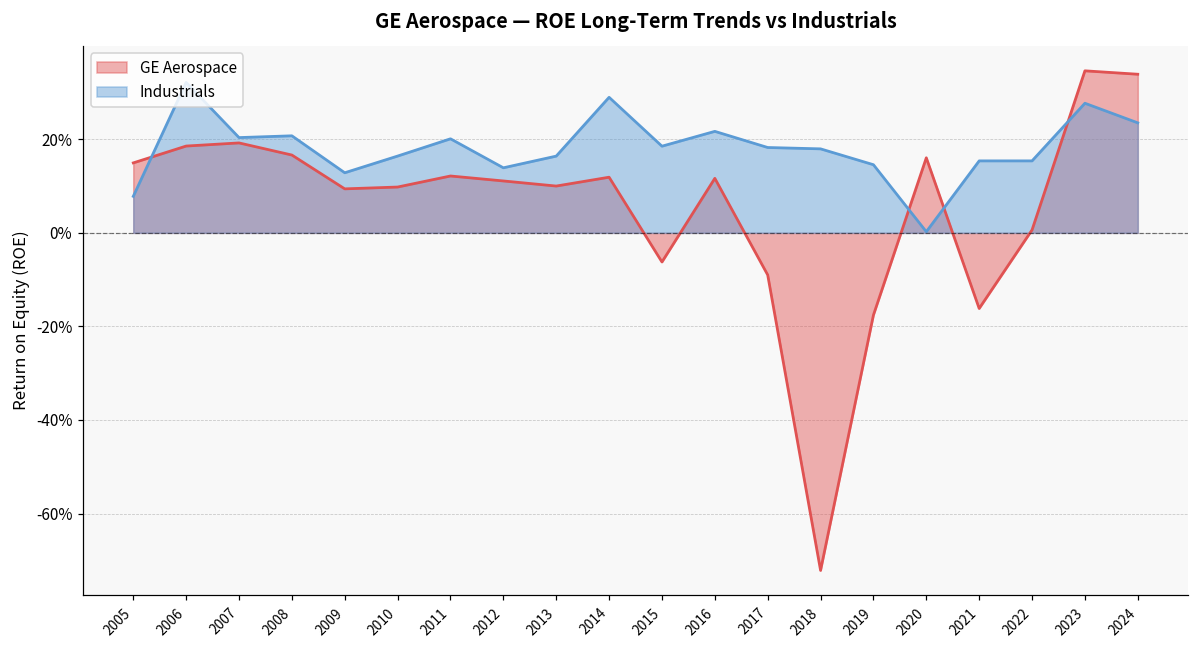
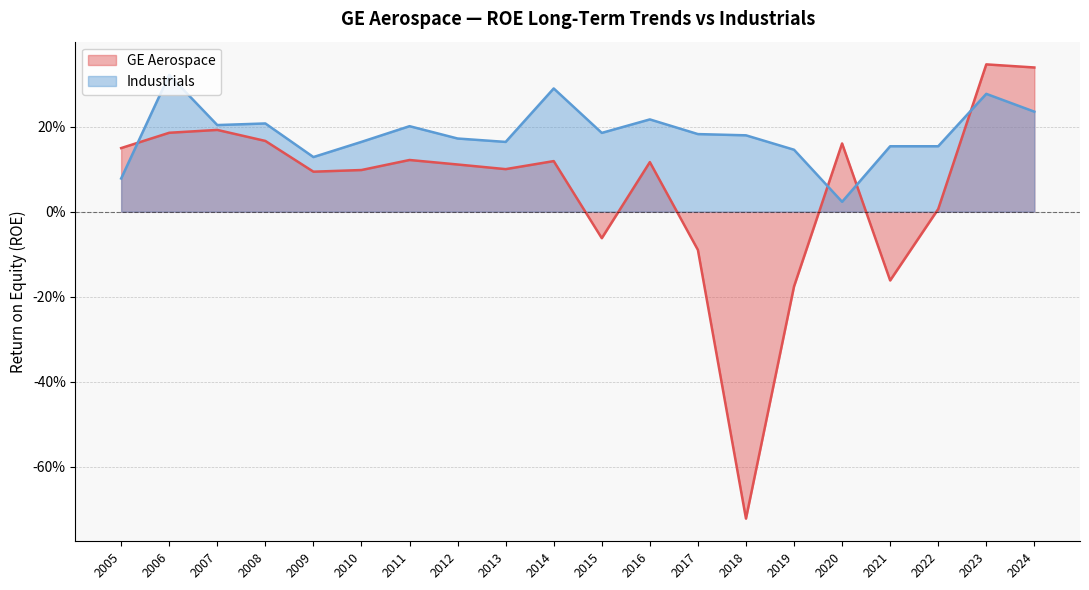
  {
    "Industrials": {
      "2005": "8%",
      "2007": "20%",
      "2008": "21%",
      "2009": "13%",
      "2010": "16%",
      "2011": "20%",
-     "2012": "14%",
+     "2012": "17%",
      "2013": "16%",
      "2014": "29%",
      "2015": "19%",
      "2016": "22%",
      "2017": "18%",
      "2018": "18%",
      "2019": "15%",
-     "2020": "0%",
+     "2020": "2%",
      "2021": "15%",
      "2022": "15%",
      "2023": "28%",
      "2024": "24%"
    }
  }
